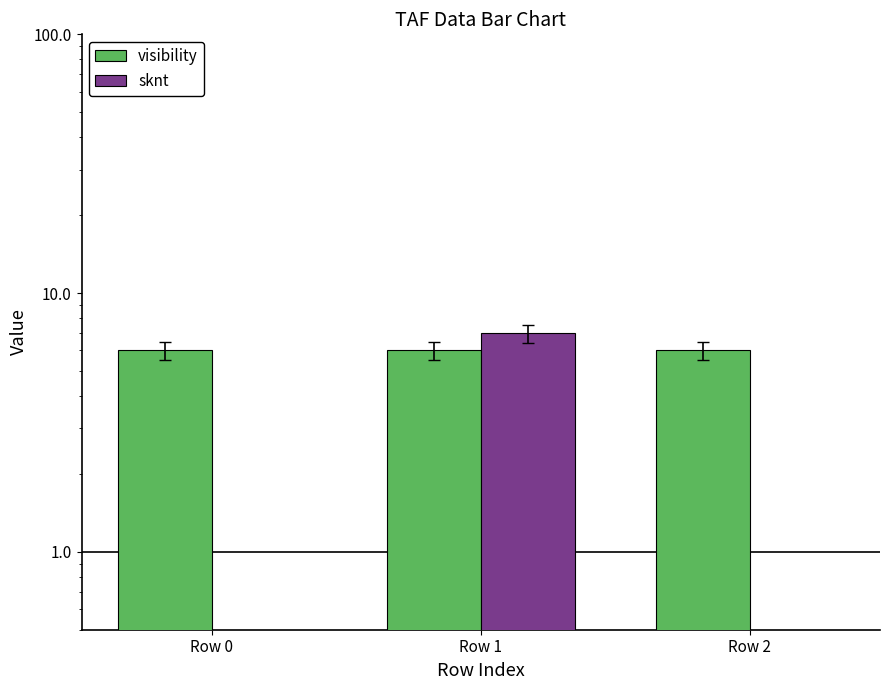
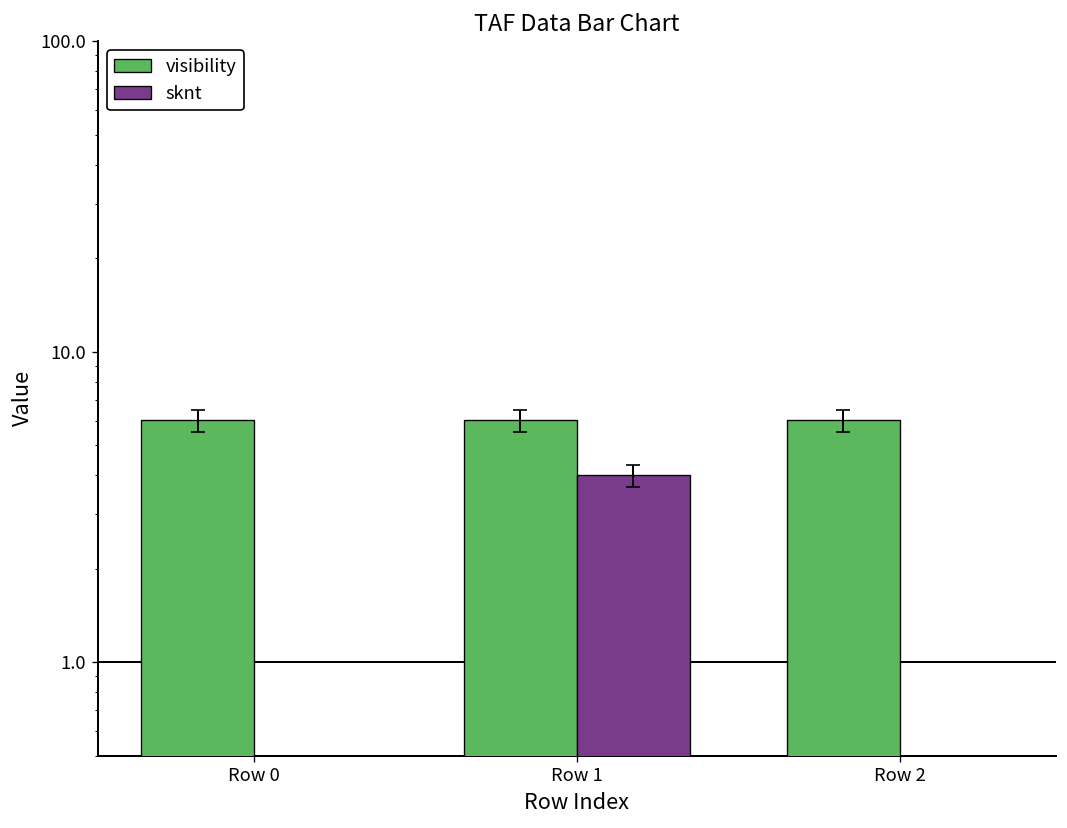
  {
    "visibility": {
      "Row 0": 6,
      "Row 1": 6,
      "Row 2": 6
    },
    "sknt": {
-     "Row 1": 7
+     "Row 1": 4
    }
  }
